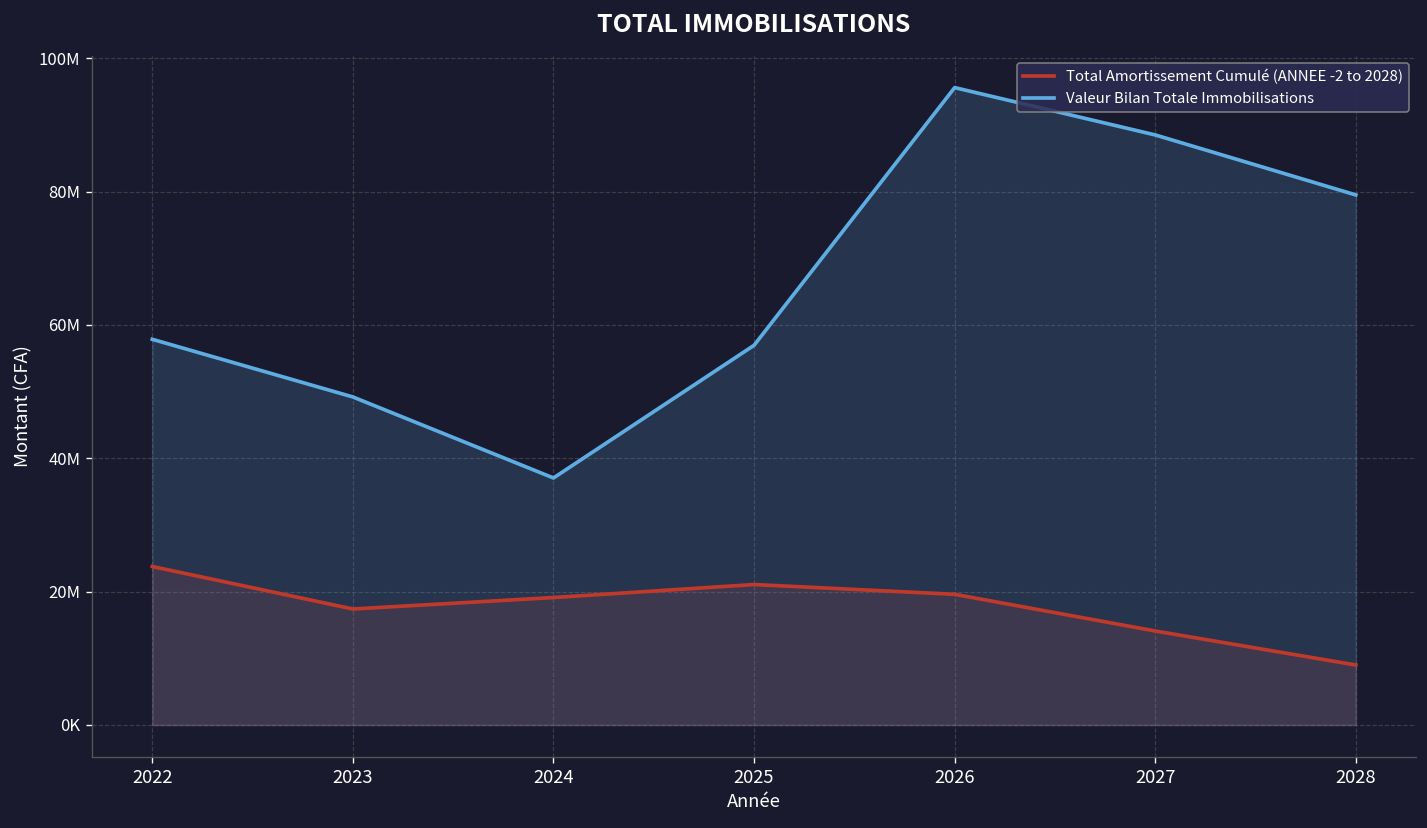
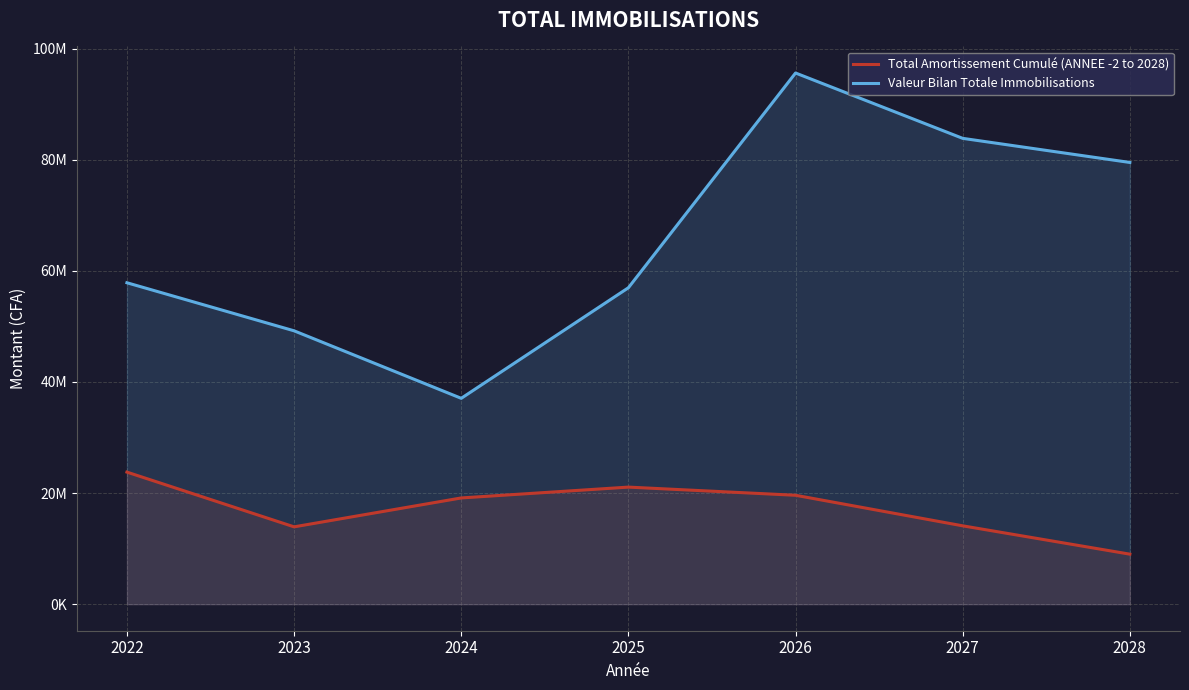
  {
    "Total Amortissement Cumulé (ANNEE -2 to 2028)": {
      "2022": 24000000,
-     "2023": 17000000,
+     "2023": 14000000,
      "2024": 19000000,
      "2025": 21000000,
      "2026": 20000000,
      "2027": 14000000,
      "2028": 9000000
    },
    "Valeur Bilan Totale Immobilisations": {
      "2022": 58000000,
      "2023": 49000000,
      "2024": 37000000,
      "2025": 57000000,
      "2026": 96000000,
-     "2027": 89000000,
+     "2027": 84000000,
      "2028": 80000000
    }
  }
